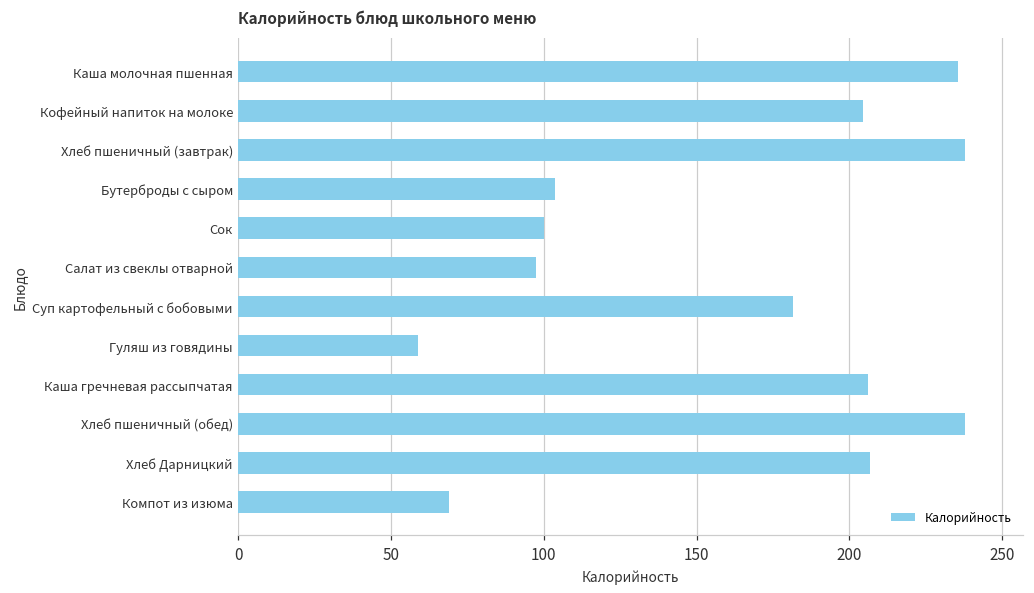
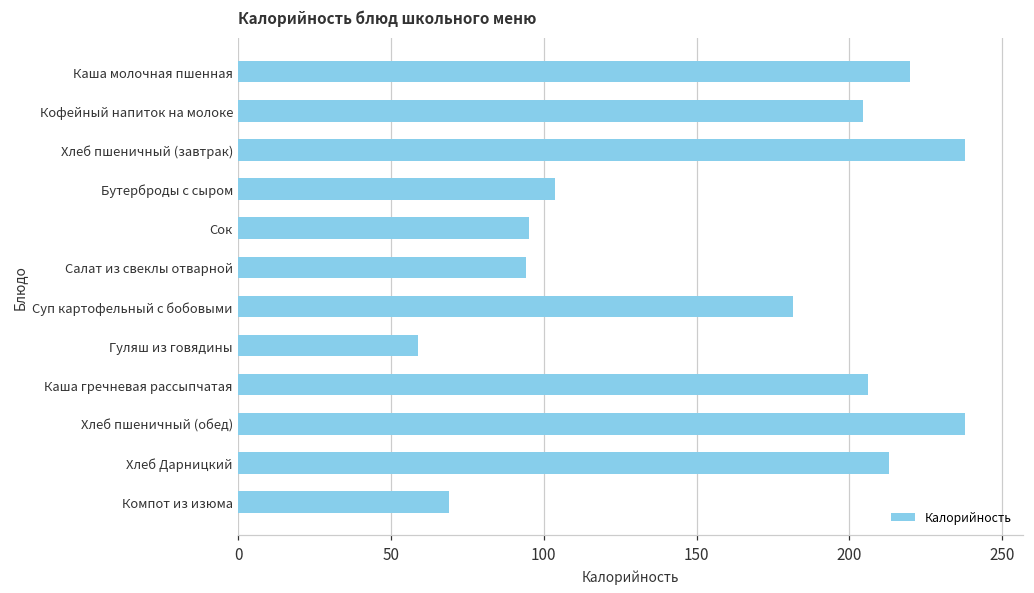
  {
-   "Каша молочная пшенная": 236,
+   "Каша молочная пшенная": 220,
    "Кофейный напиток на молоке": 205,
    "Хлеб пшеничный (завтрак)": 238,
    "Бутерброды с сыром": 104,
-   "Сок": 100,
-   "Салат из свеклы отварной": 98,
+   "Сок": 95,
+   "Салат из свеклы отварной": 94,
    "Суп картофельный с бобовыми": 182,
    "Гуляш из говядины": 59,
    "Каша гречневая рассыпчатая": 206,
    "Хлеб пшеничный (обед)": 238,
-   "Хлеб Дарницкий": 207,
+   "Хлеб Дарницкий": 213,
    "Компот из изюма": 69
  }
